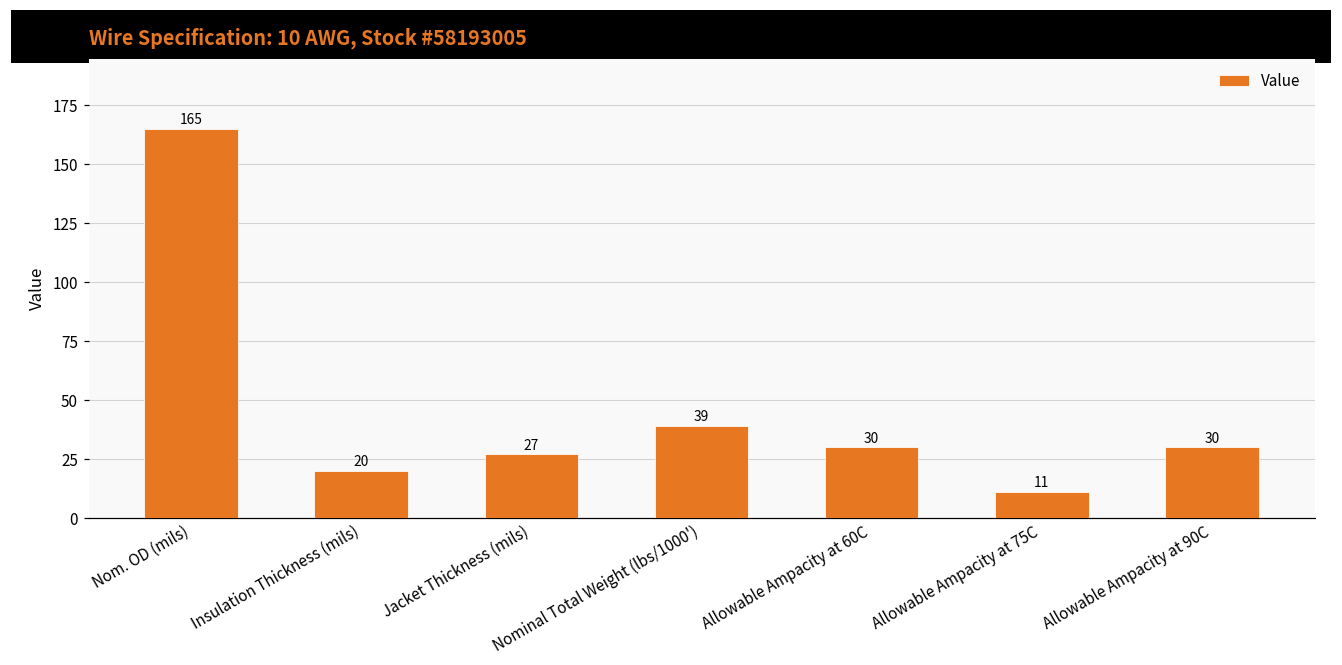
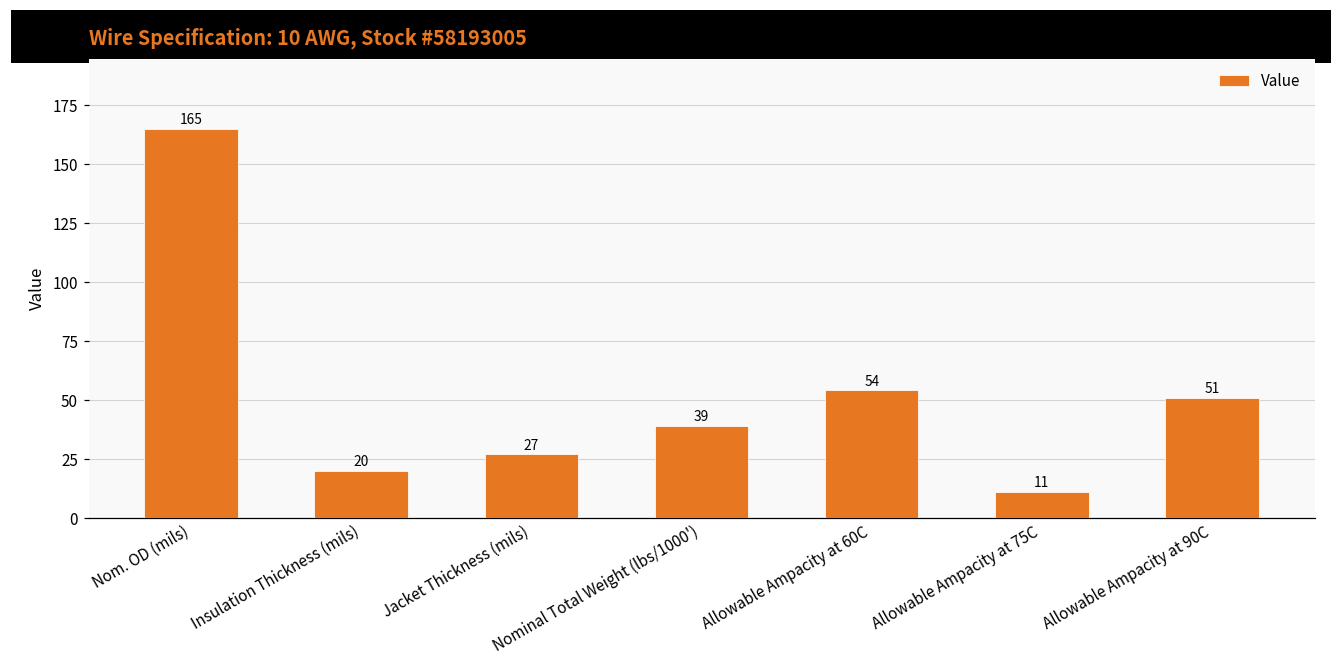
  {
    "Nom. OD (mils)": 165,
    "Insulation Thickness (mils)": 20,
    "Jacket Thickness (mils)": 27,
    "Nominal Total Weight (lbs/1000')": 39,
-   "Allowable Ampacity at 60C": 30,
+   "Allowable Ampacity at 60C": 54,
    "Allowable Ampacity at 75C": 11,
-   "Allowable Ampacity at 90C": 30
+   "Allowable Ampacity at 90C": 51
  }
